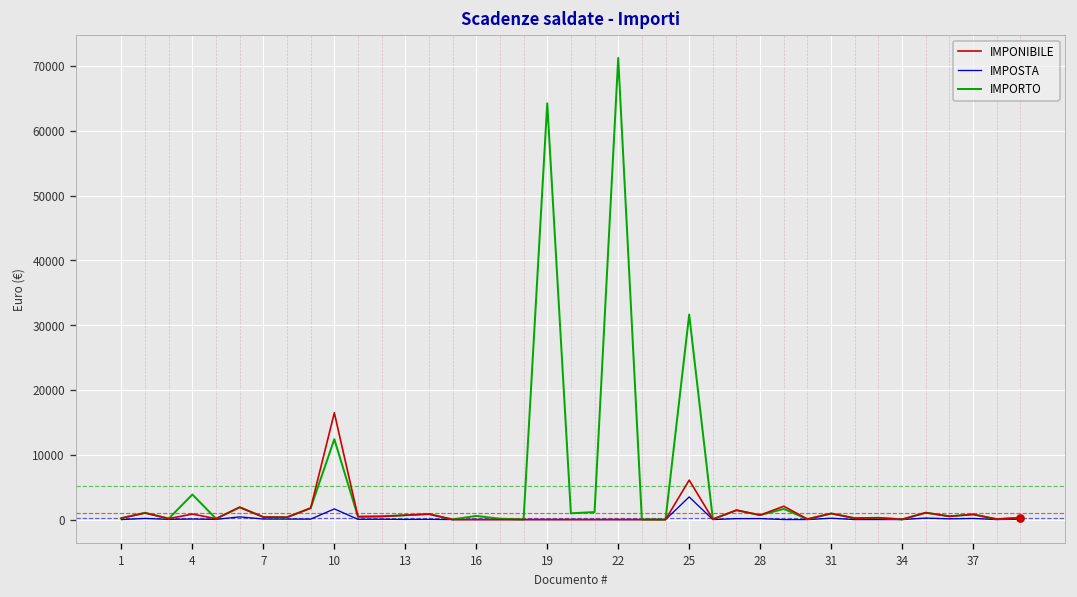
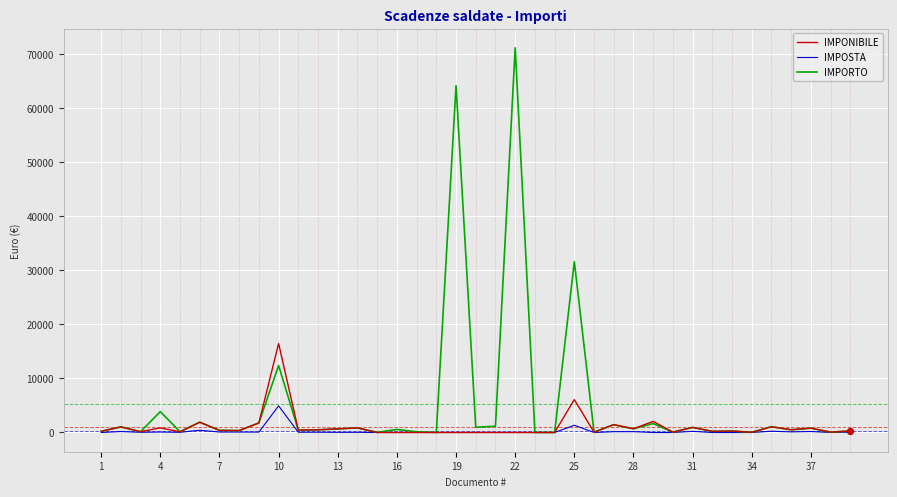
  {
    "IMPOSTA": {
      "4": 0,
-     "10": 2000,
+     "10": 5000,
      "13": 0,
-     "25": 3000,
+     "25": 1000,
      "28": 0,
      "31": 0,
      "37": 0
    },
    "IMPORTO": {
      "4": 4000,
      "10": 12000,
      "16": 1000,
      "19": 64000,
      "22": 71000,
      "25": 32000
    }
  }
